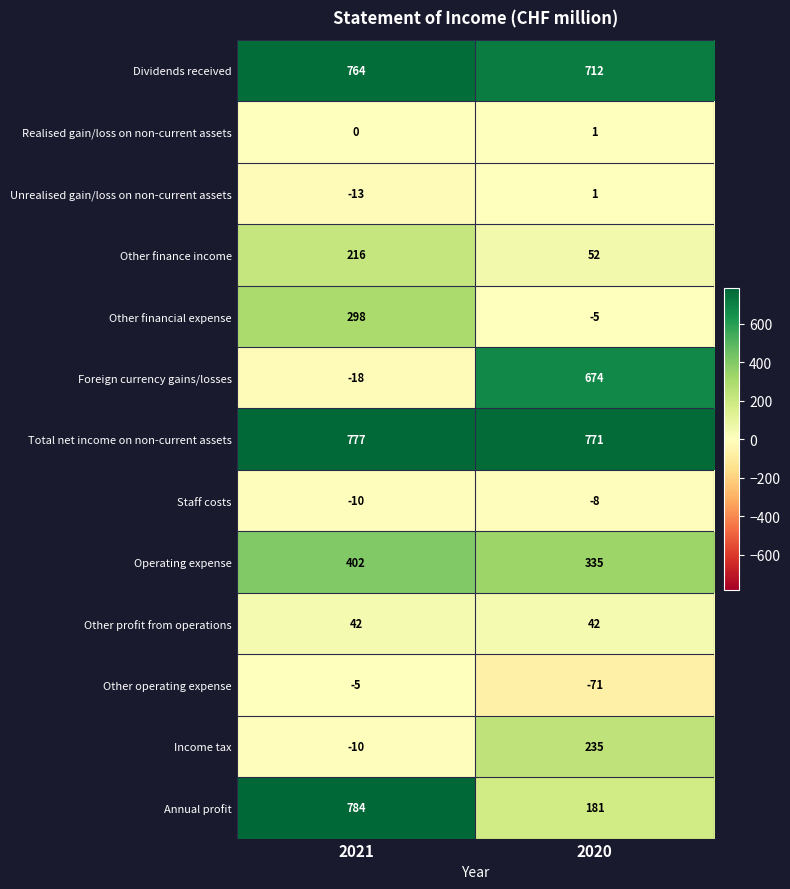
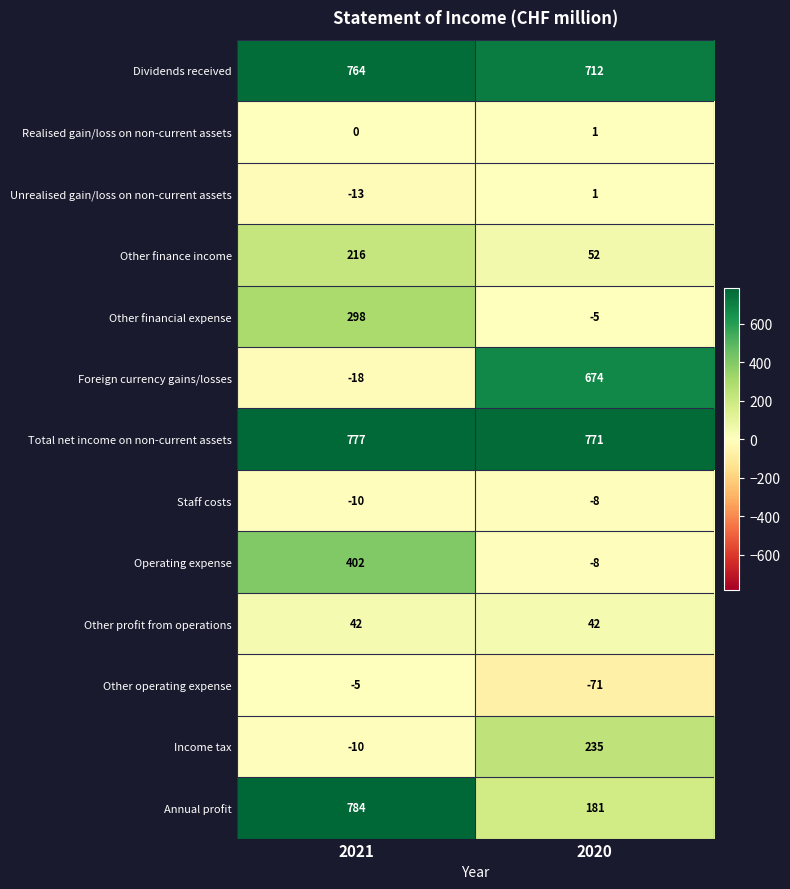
  {
    "Dividends received": {
      "2021": 764,
      "2020": 712
    },
    "Realised gain/loss on non-current assets": {
      "2021": 0,
      "2020": 1
    },
    "Unrealised gain/loss on non-current assets": {
      "2021": -13,
      "2020": 1
    },
    "Other finance income": {
      "2021": 216,
      "2020": 52
    },
    "Other financial expense": {
      "2021": 298,
      "2020": -5
    },
    "Foreign currency gains/losses": {
      "2021": -18,
      "2020": 674
    },
    "Total net income on non-current assets": {
      "2021": 777,
      "2020": 771
    },
    "Staff costs": {
      "2021": -10,
      "2020": -8
    },
    "Operating expense": {
      "2021": 402,
-     "2020": 335
+     "2020": -8
    },
    "Other profit from operations": {
      "2021": 42,
      "2020": 42
    },
    "Other operating expense": {
      "2021": -5,
      "2020": -71
    },
    "Income tax": {
      "2021": -10,
      "2020": 235
    },
    "Annual profit": {
      "2021": 784,
      "2020": 181
    }
  }
